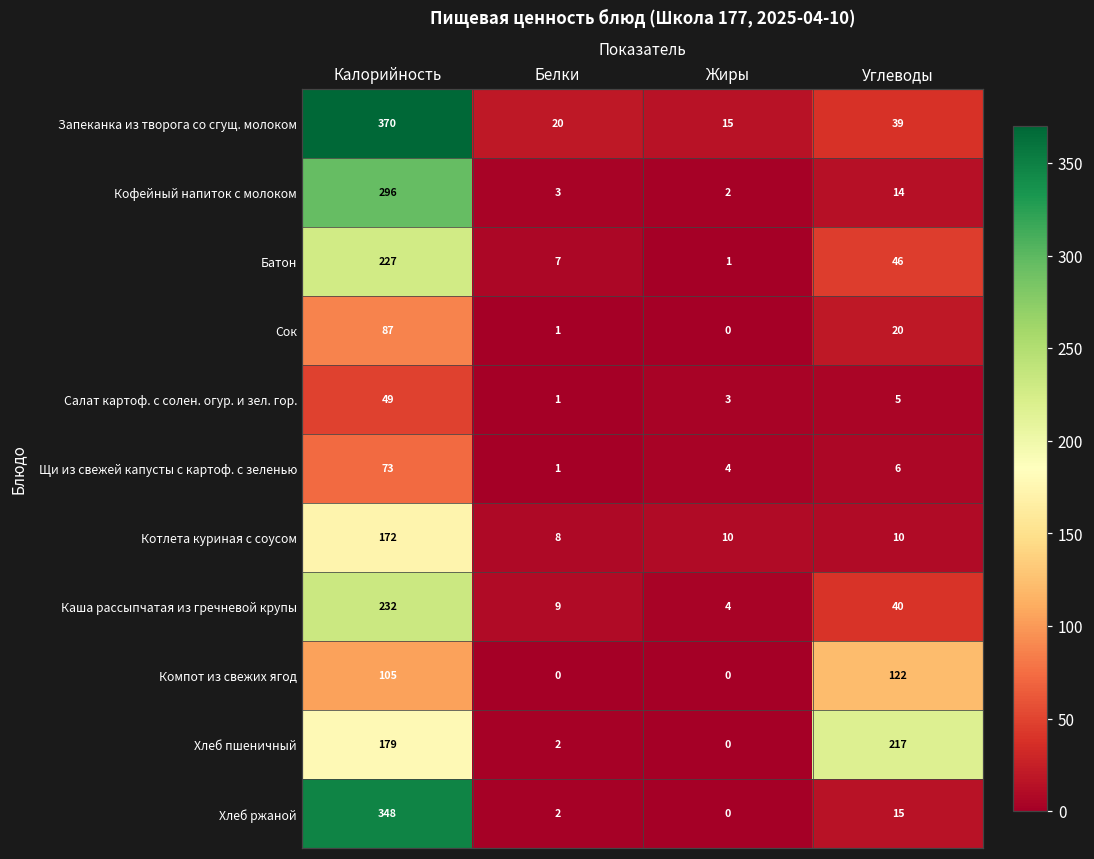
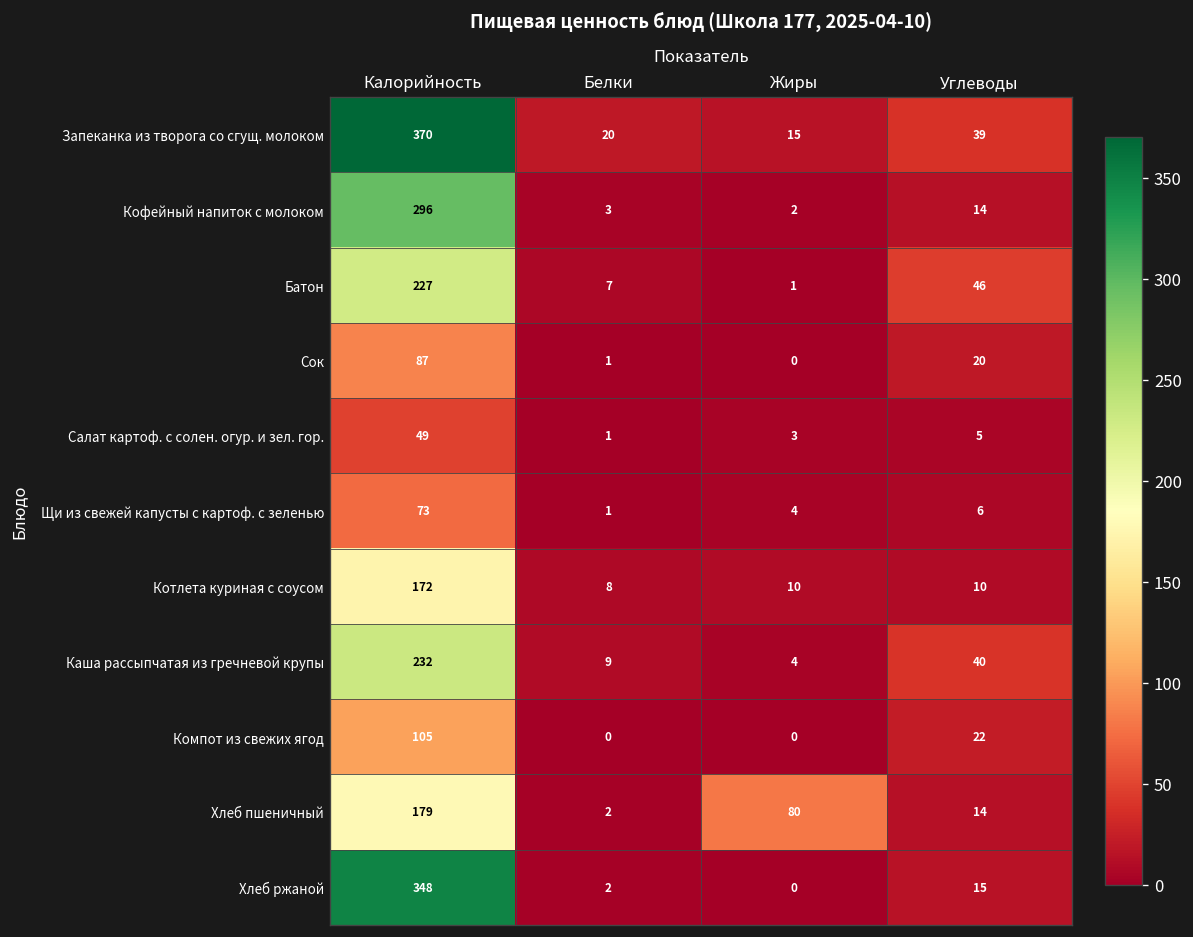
  {
    "Запеканка из творога со сгущ. молоком": {
      "Калорийность": 370,
      "Белки": 20,
      "Жиры": 15,
      "Углеводы": 39
    },
    "Кофейный напиток с молоком": {
      "Калорийность": 296,
      "Белки": 3,
      "Жиры": 2,
      "Углеводы": 14
    },
    "Батон": {
      "Калорийность": 227,
      "Белки": 7,
      "Жиры": 1,
      "Углеводы": 46
    },
    "Сок": {
      "Калорийность": 87,
      "Белки": 1,
      "Жиры": 0,
      "Углеводы": 20
    },
    "Салат картоф. с солен. огур. и зел. гор.": {
      "Калорийность": 49,
      "Белки": 1,
      "Жиры": 3,
      "Углеводы": 5
    },
    "Щи из свежей капусты с картоф. с зеленью": {
      "Калорийность": 73,
      "Белки": 1,
      "Жиры": 4,
      "Углеводы": 6
    },
    "Котлета куриная с соусом": {
      "Калорийность": 172,
      "Белки": 8,
      "Жиры": 10,
      "Углеводы": 10
    },
    "Каша рассыпчатая из гречневой крупы": {
      "Калорийность": 232,
      "Белки": 9,
      "Жиры": 4,
      "Углеводы": 40
    },
    "Компот из свежих ягод": {
      "Калорийность": 105,
      "Белки": 0,
      "Жиры": 0,
-     "Углеводы": 122
+     "Углеводы": 22
    },
    "Хлеб пшеничный": {
      "Калорийность": 179,
      "Белки": 2,
-     "Жиры": 0,
-     "Углеводы": 217
+     "Жиры": 80,
+     "Углеводы": 14
    },
    "Хлеб ржаной": {
      "Калорийность": 348,
      "Белки": 2,
      "Жиры": 0,
      "Углеводы": 15
    }
  }
